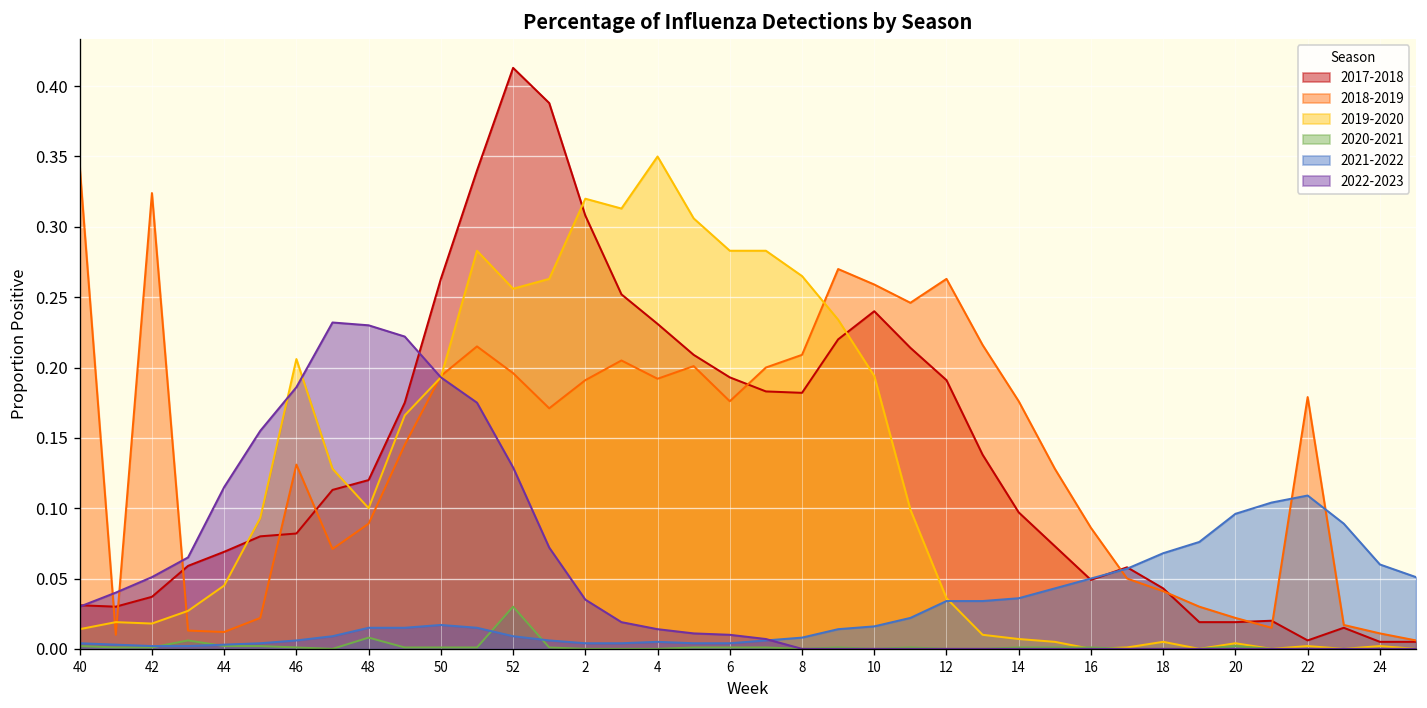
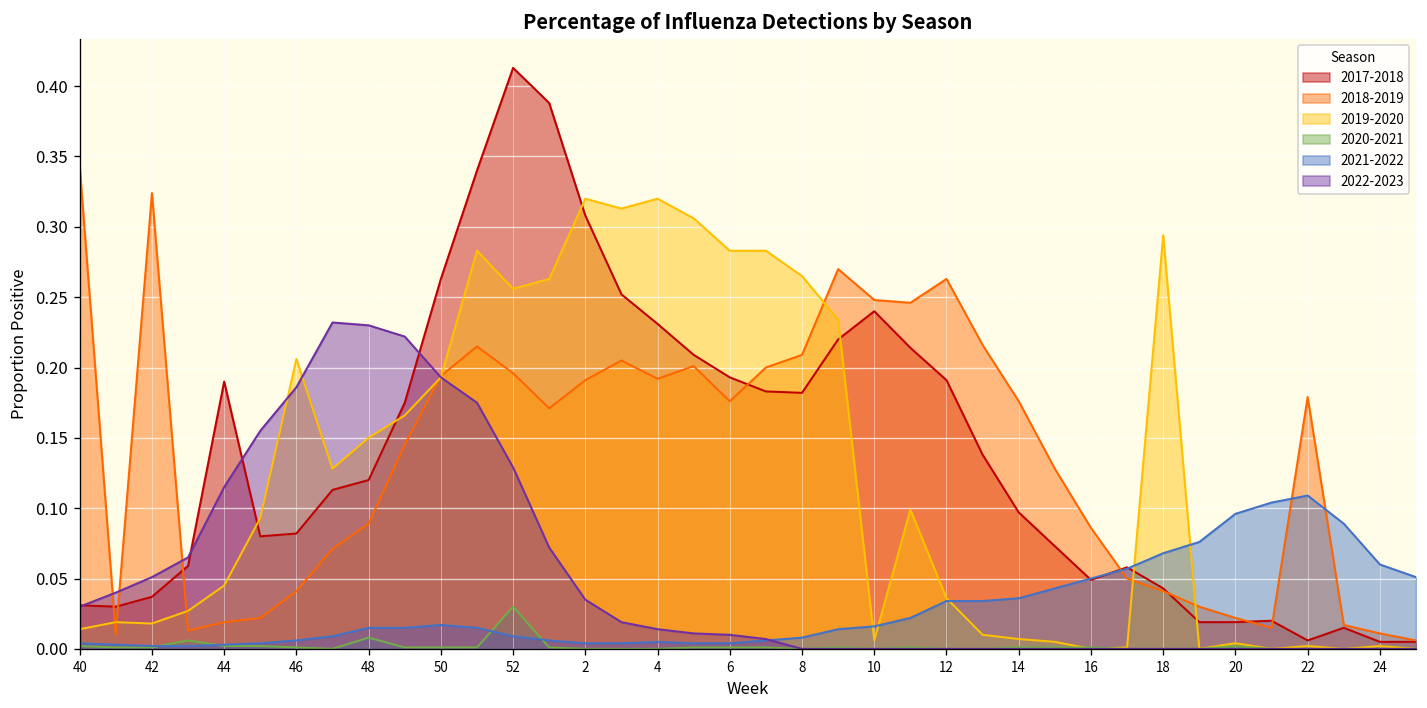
  {
    "2017-2018": {
      "42": 0.037,
-     "44": 0.069,
+     "44": 0.190,
      "46": 0.082,
      "48": 0.120,
      "50": 0.263,
      "52": 0.413,
      "2": 0.308,
      "4": 0.231,
      "6": 0.193,
      "8": 0.182,
      "10": 0.240,
      "12": 0.191,
      "14": 0.097,
      "20": 0.019,
      "22": 0.006,
      "24": 0.005
    },
    "2018-2019": {
      "40": 0.343,
      "42": 0.324,
-     "44": 0.012,
-     "46": 0.131,
+     "44": 0.019,
+     "46": 0.041,
      "48": 0.089,
      "52": 0.196,
      "2": 0.191,
      "4": 0.192,
      "6": 0.176,
      "8": 0.209,
-     "10": 0.259,
+     "10": 0.248,
      "12": 0.263,
      "14": 0.176,
      "16": 0.086,
      "20": 0.022,
      "22": 0.179,
      "24": 0.011
    },
    "2019-2020": {
      "40": 0.014,
      "42": 0.018,
      "44": 0.045,
      "46": 0.206,
-     "48": 0.10,
+     "48": 0.15,
      "52": 0.256,
      "2": 0.320,
-     "4": 0.35,
+     "4": 0.32,
      "6": 0.283,
      "8": 0.265,
-     "10": 0.194,
+     "10": 0.006,
      "14": 0.007,
-     "18": 0.005
+     "18": 0.294
    },
    "2020-2021": {
      "46": 0.001,
      "48": 0.008,
      "50": 0.001,
      "52": 0.030,
      "2": 0.000,
      "4": 0.000,
      "6": 0.001
    }
  }
